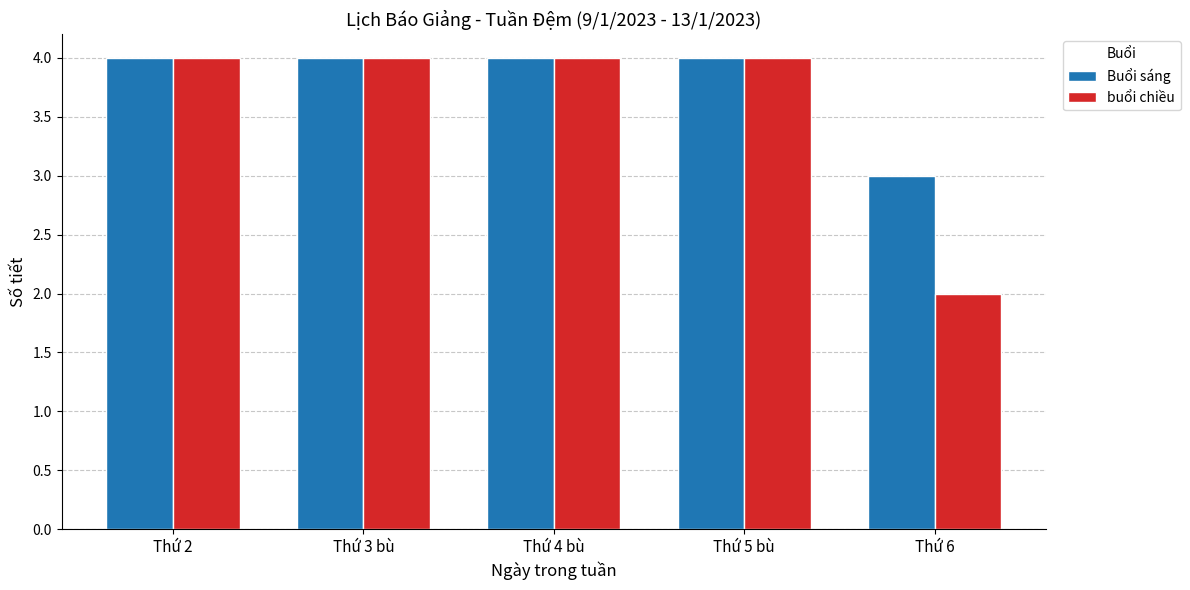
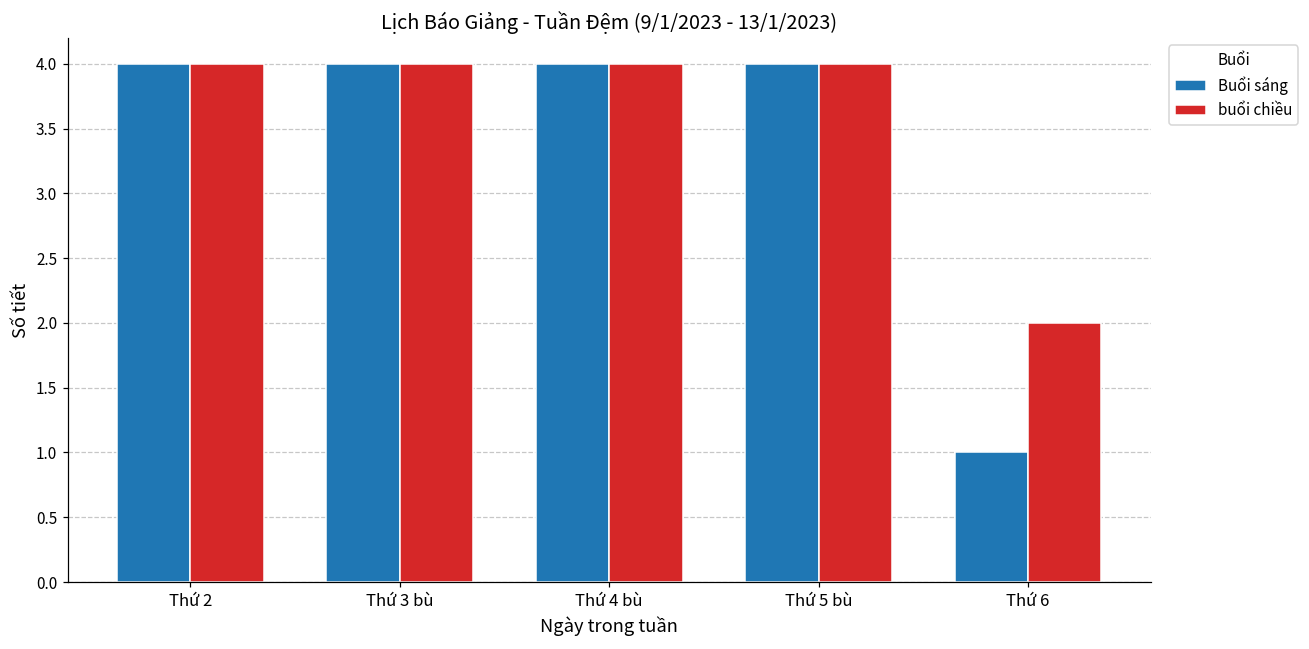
  {
    "Buổi sáng": {
      "Thứ 2": 4,
      "Thứ 3 bù": 4,
      "Thứ 4 bù": 4,
      "Thứ 5 bù": 4,
-     "Thứ 6": 3
+     "Thứ 6": 1
    },
    "buổi chiều": {
      "Thứ 2": 4,
      "Thứ 3 bù": 4,
      "Thứ 4 bù": 4,
      "Thứ 5 bù": 4,
      "Thứ 6": 2
    }
  }
